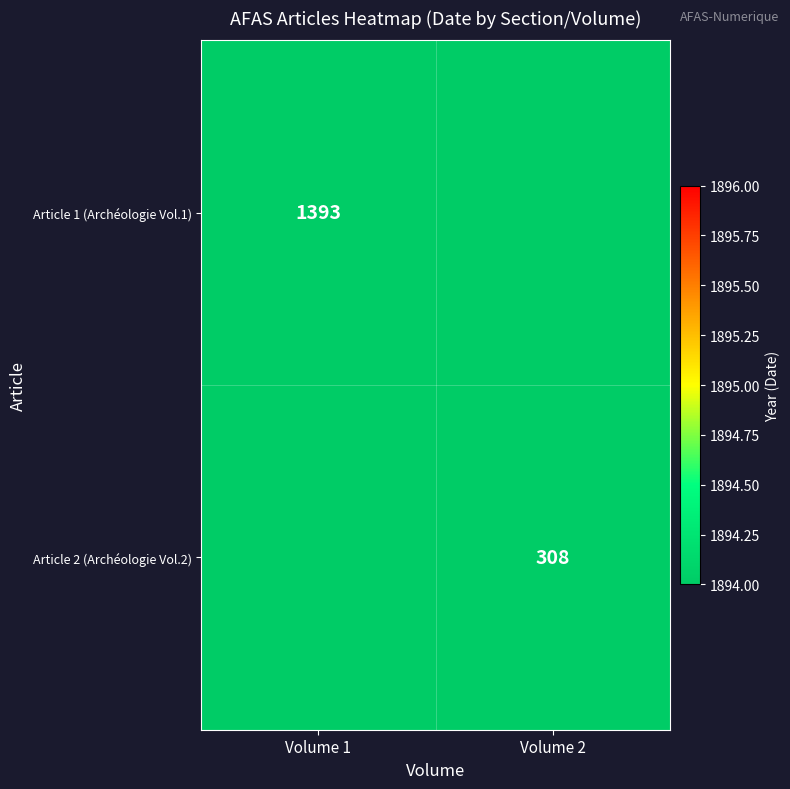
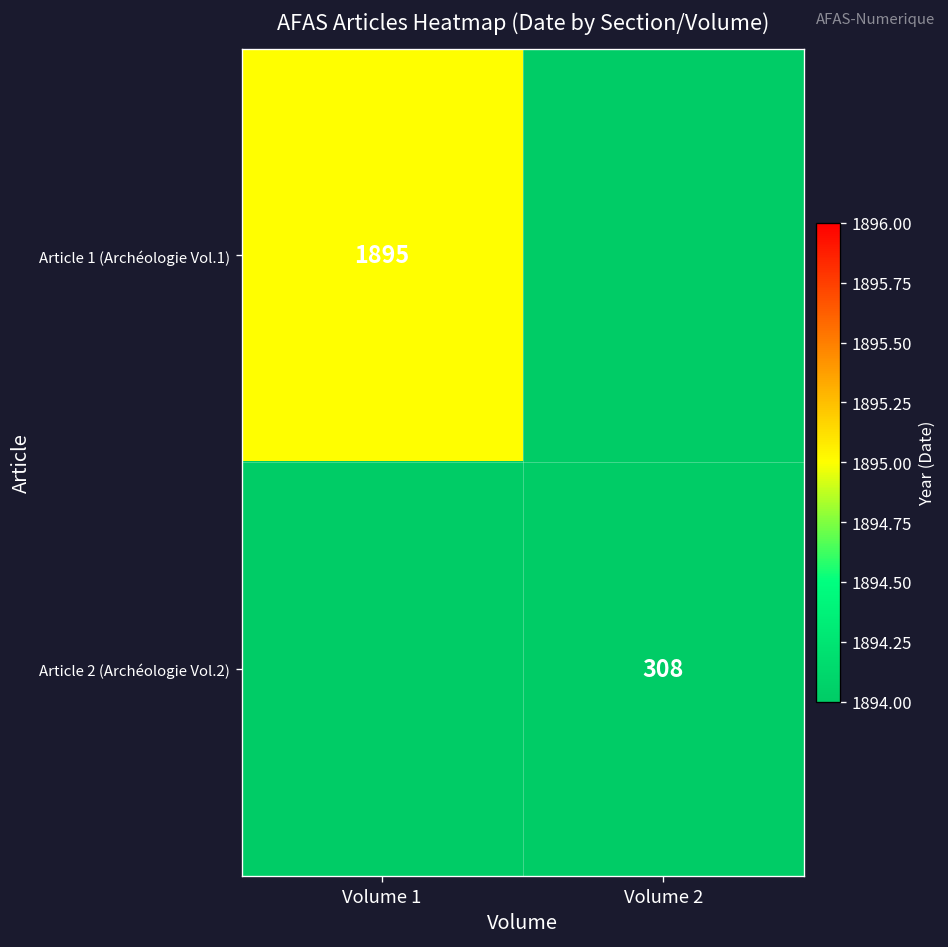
  {
    "Article 1 (Archéologie Vol.1)": {
-     "Volume 1": 1393
+     "Volume 1": 1895
    },
    "Article 2 (Archéologie Vol.2)": {
      "Volume 2": 308
    }
  }
